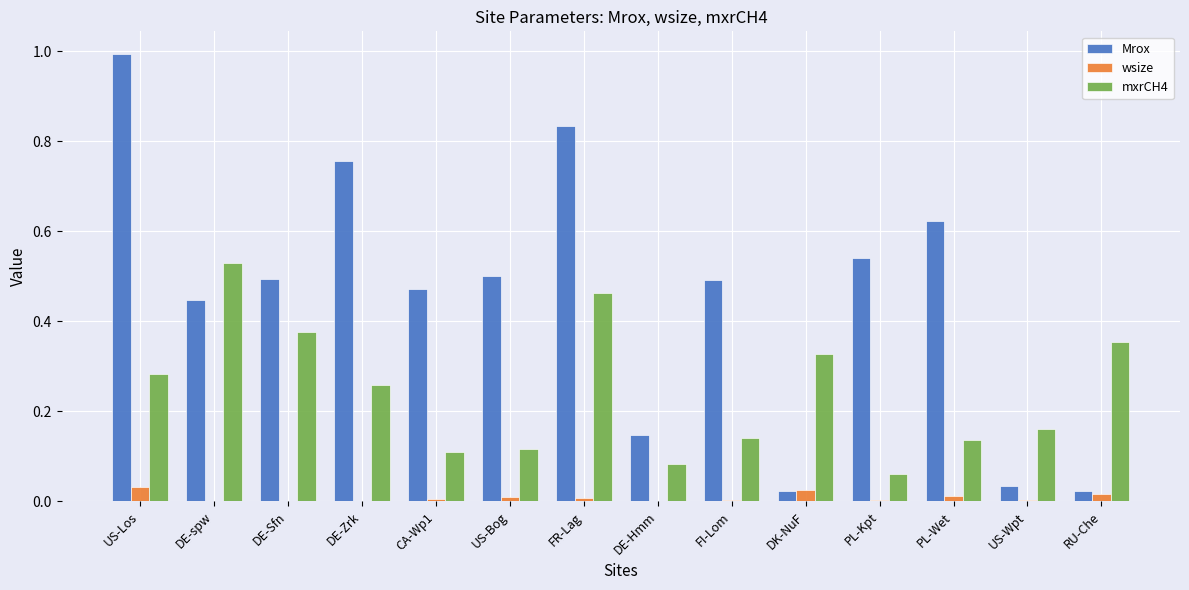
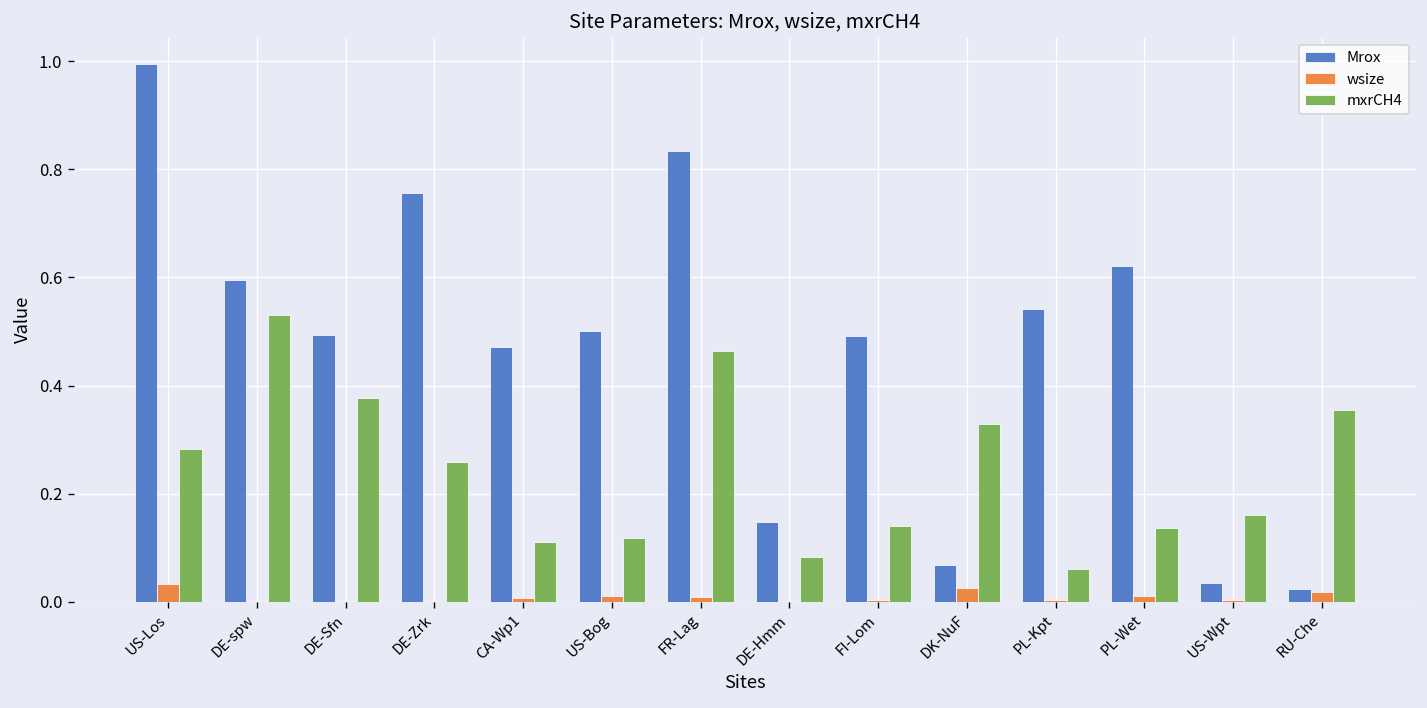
  {
    "Mrox": {
      "US-Los": 0.99,
-     "DE-spw": 0.45,
+     "DE-spw": 0.60,
      "DE-Sfn": 0.49,
      "DE-Zrk": 0.76,
      "CA-Wp1": 0.47,
      "US-Bog": 0.50,
      "FR-Lag": 0.83,
      "DE-Hmm": 0.15,
      "FI-Lom": 0.49,
-     "DK-NuF": 0.02,
+     "DK-NuF": 0.07,
      "PL-Kpt": 0.54,
      "PL-Wet": 0.62,
      "US-Wpt": 0.04,
      "RU-Che": 0.02
    },
    "wsize": {
      "US-Los": 0.03,
      "CA-Wp1": 0.01,
      "US-Bog": 0.01,
      "FR-Lag": 0.01,
      "DK-NuF": 0.03,
      "PL-Wet": 0.01,
      "RU-Che": 0.02
    },
    "mxrCH4": {
      "US-Los": 0.28,
      "DE-spw": 0.53,
      "DE-Sfn": 0.38,
      "DE-Zrk": 0.26,
      "CA-Wp1": 0.11,
      "US-Bog": 0.12,
      "FR-Lag": 0.46,
      "DE-Hmm": 0.08,
      "FI-Lom": 0.14,
      "DK-NuF": 0.33,
      "PL-Kpt": 0.06,
      "PL-Wet": 0.14,
      "US-Wpt": 0.16,
      "RU-Che": 0.36
    }
  }
